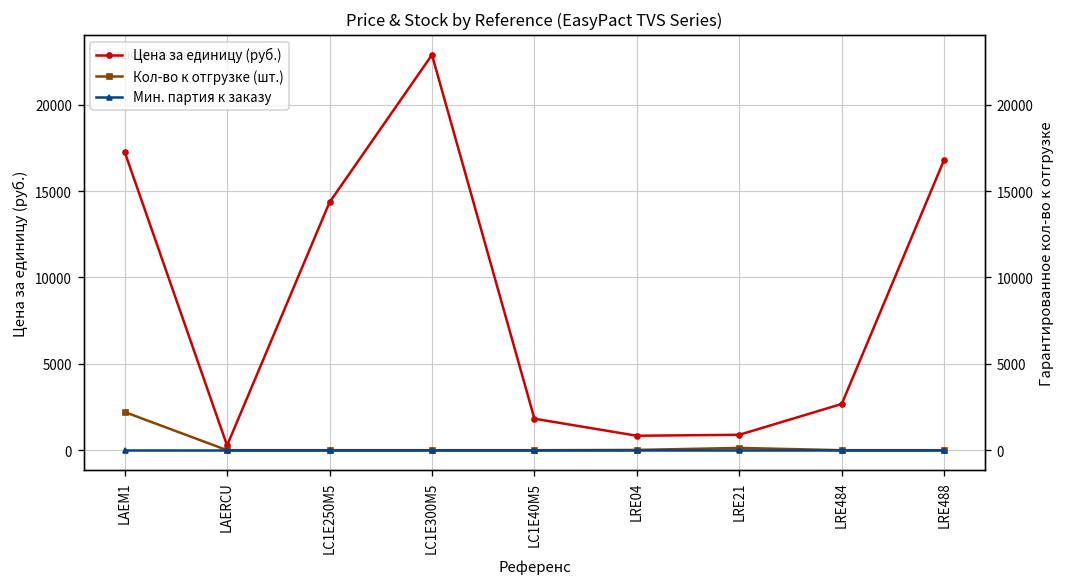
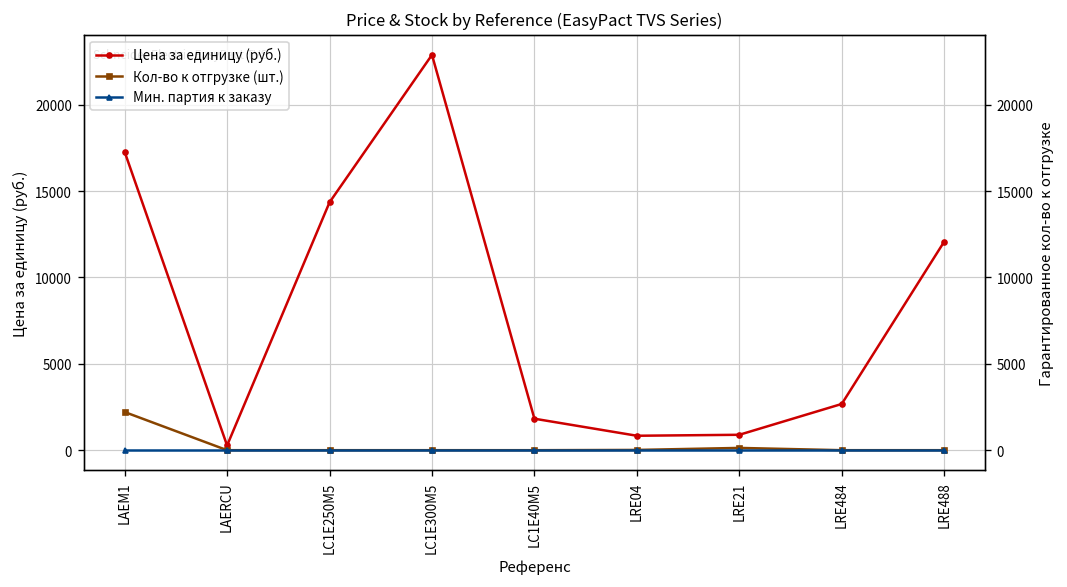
  {
    "Цена за единицу (руб.)": {
      "LAEM1": 17300,
      "LAERCU": 300,
      "LC1E250M5": 14400,
      "LC1E300M5": 22900,
      "LC1E40M5": 1800,
      "LRE04": 800,
      "LRE21": 900,
      "LRE484": 2700,
-     "LRE488": 16800
+     "LRE488": 12100
    },
    "Кол-во к отгрузке (шт.)": {
      "LAEM1": 2200
    },
    "Мин. партия к заказу": {
      "LAEM1": 0
    }
  }
